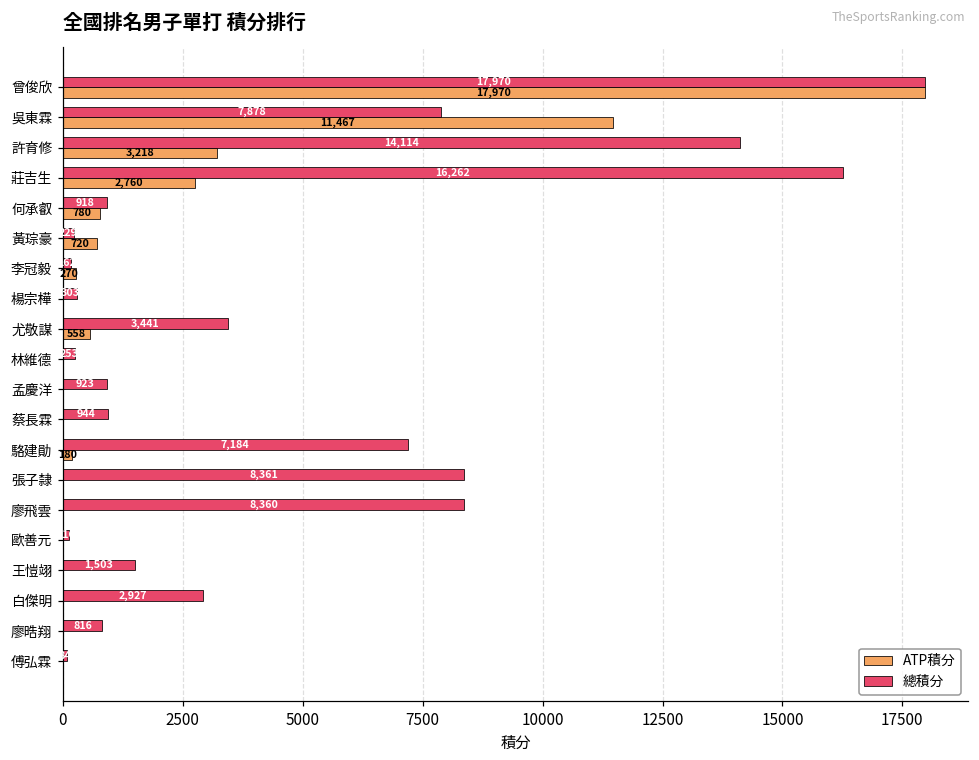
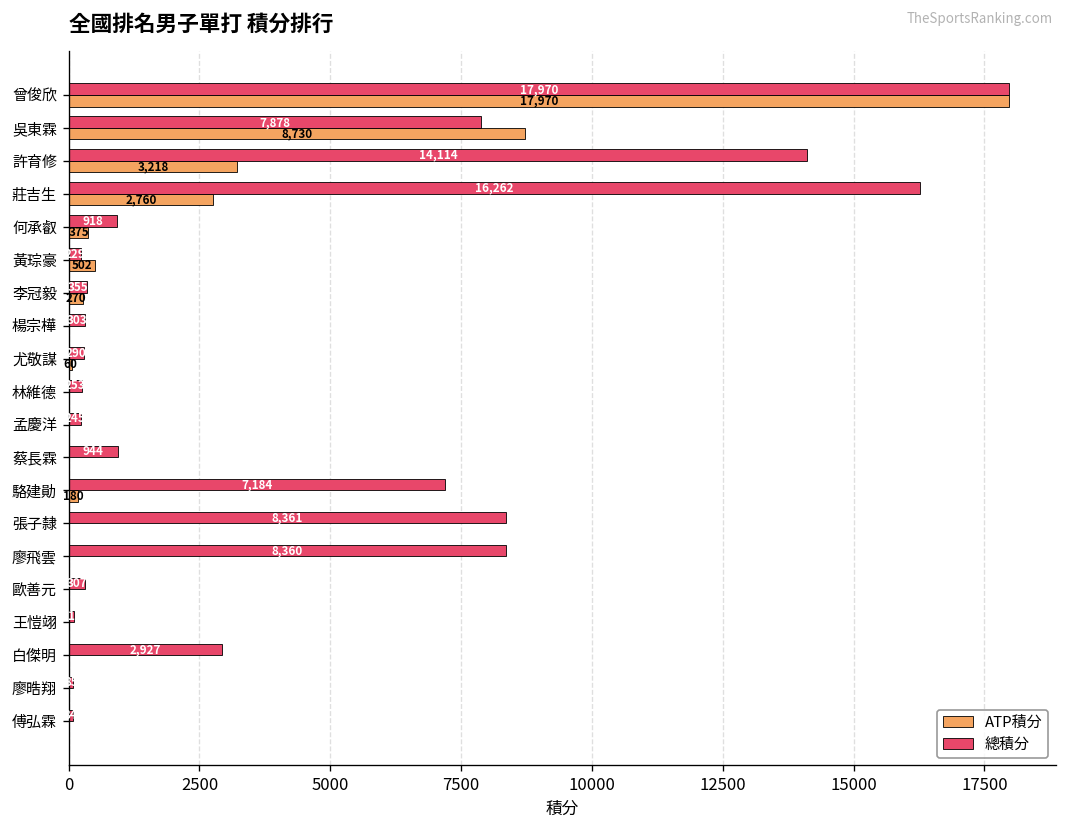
  {
    "ATP積分": {
      "曾俊欣": "17,970",
-     "吳東霖": "11,467",
+     "吳東霖": "8,730",
      "許育修": "3,218",
      "莊吉生": "2,760",
-     "何承叡": "780",
-     "黃琮豪": "720",
+     "何承叡": "375",
+     "黃琮豪": "502",
      "李冠毅": "270",
-     "尤敬謀": "558",
+     "尤敬謀": "60",
      "駱建勛": "180"
    },
    "總積分": {
      "曾俊欣": "17,970",
      "吳東霖": "7,878",
      "許育修": "14,114",
      "莊吉生": "16,262",
      "何承叡": "918",
-     "李冠毅": "200",
+     "李冠毅": "400",
      "楊宗樺": "303",
-     "尤敬謀": "3,441",
+     "尤敬謀": "290",
      "林維德": "253",
-     "孟慶洋": "923",
+     "孟慶洋": "245",
      "蔡長霖": "944",
      "駱建勛": "7,184",
      "張子隸": "8,361",
      "廖飛雲": "8,360",
-     "歐善元": "100",
-     "王愷翊": "1500",
+     "歐善元": "300",
+     "王愷翊": "100",
      "白傑明": "2,927",
-     "廖晧翔": "800"
+     "廖晧翔": "100"
    }
  }
